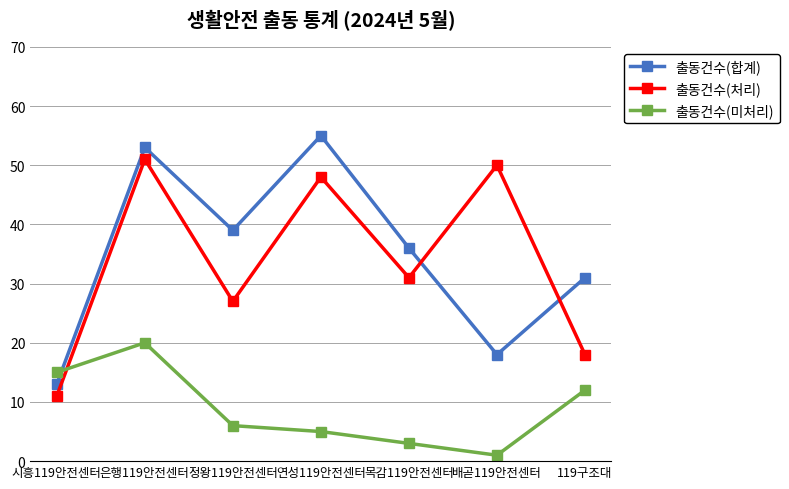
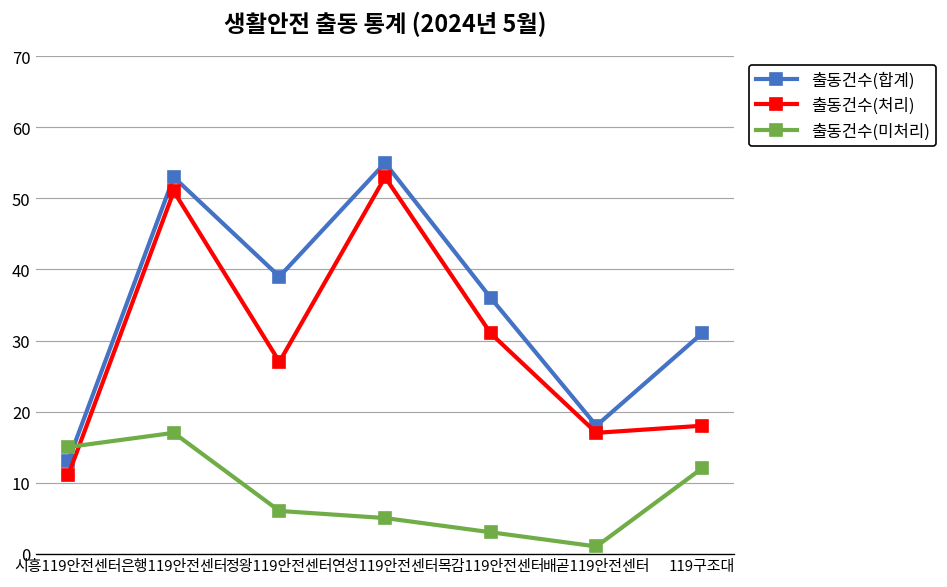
  {
    "출동건수(합계)": {
      "시흥119안전센터": 13,
      "은행119안전센터": 53,
      "정왕119안전센터": 39,
      "연성119안전센터": 55,
      "목감119안전센터": 36,
      "배곧119안전센터": 18,
      "119구조대": 31
    },
    "출동건수(처리)": {
      "시흥119안전센터": 11,
      "은행119안전센터": 51,
      "정왕119안전센터": 27,
-     "연성119안전센터": 48,
+     "연성119안전센터": 53,
      "목감119안전센터": 31,
-     "배곧119안전센터": 50,
+     "배곧119안전센터": 17,
      "119구조대": 18
    },
    "출동건수(미처리)": {
      "시흥119안전센터": 15,
-     "은행119안전센터": 20,
+     "은행119안전센터": 17,
      "정왕119안전센터": 6,
      "연성119안전센터": 5,
      "목감119안전센터": 3,
      "배곧119안전센터": 1,
      "119구조대": 12
    }
  }
